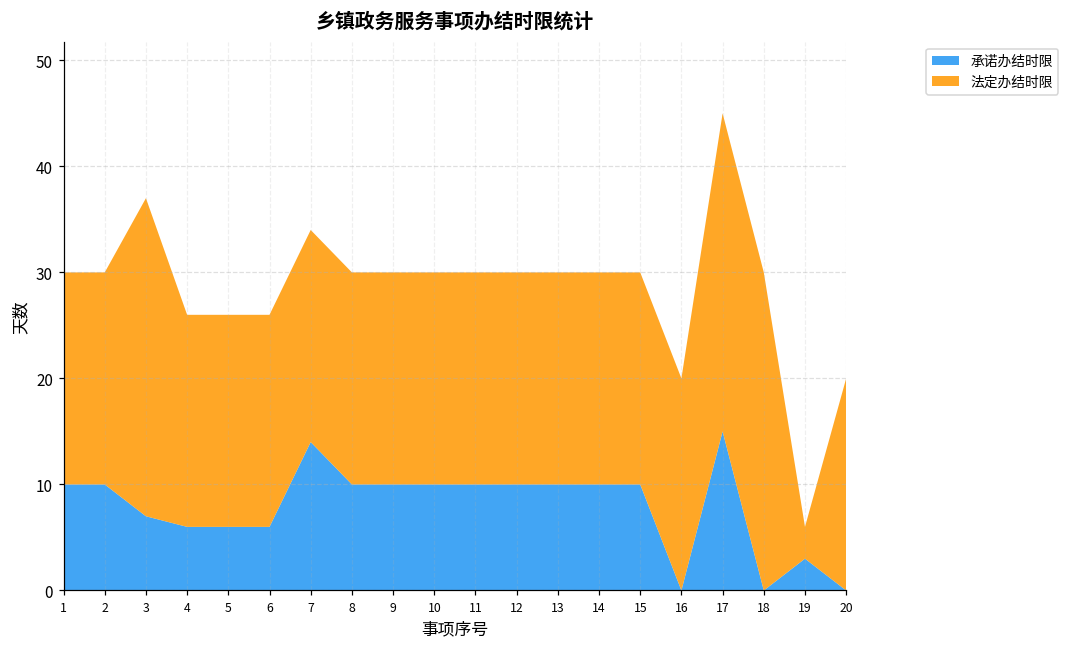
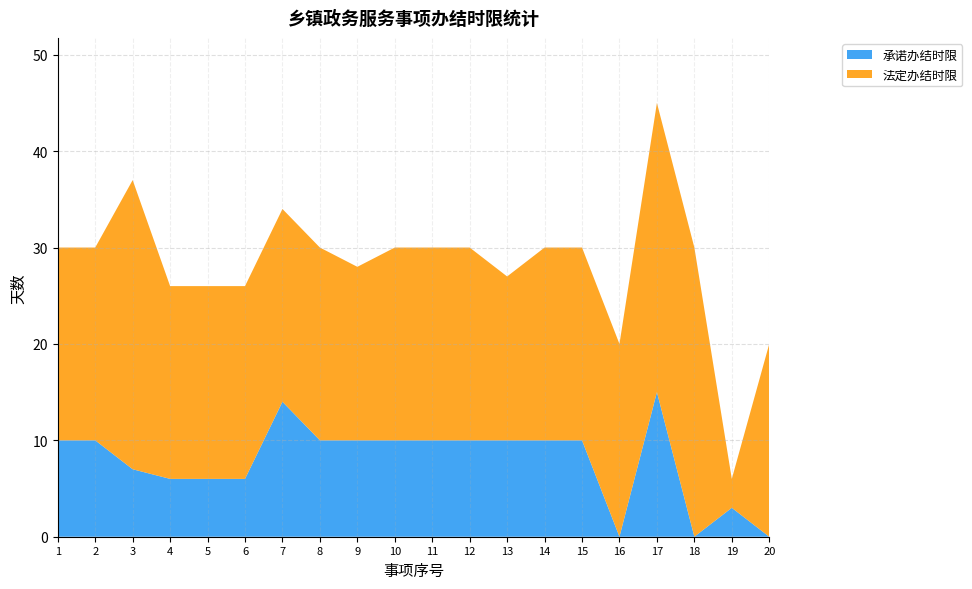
  {
    "承诺办结时限": {
      "1": 10,
      "2": 10,
      "3": 7,
      "4": 6,
      "5": 6,
      "6": 6,
      "7": 14,
      "8": 10,
      "9": 10,
      "10": 10,
      "11": 10,
      "12": 10,
      "13": 10,
      "14": 10,
      "15": 10,
      "16": 0,
      "17": 15,
      "18": 0,
      "19": 3,
      "20": 0
    },
    "法定办结时限": {
      "1": 20,
      "2": 20,
      "3": 30,
      "4": 20,
      "5": 20,
      "6": 20,
      "7": 20,
      "8": 20,
-     "9": 20,
+     "9": 18,
      "10": 20,
      "11": 20,
      "12": 20,
-     "13": 20,
+     "13": 17,
      "14": 20,
      "15": 20,
      "16": 20,
      "17": 30,
      "18": 30,
      "19": 3,
      "20": 20
    }
  }
